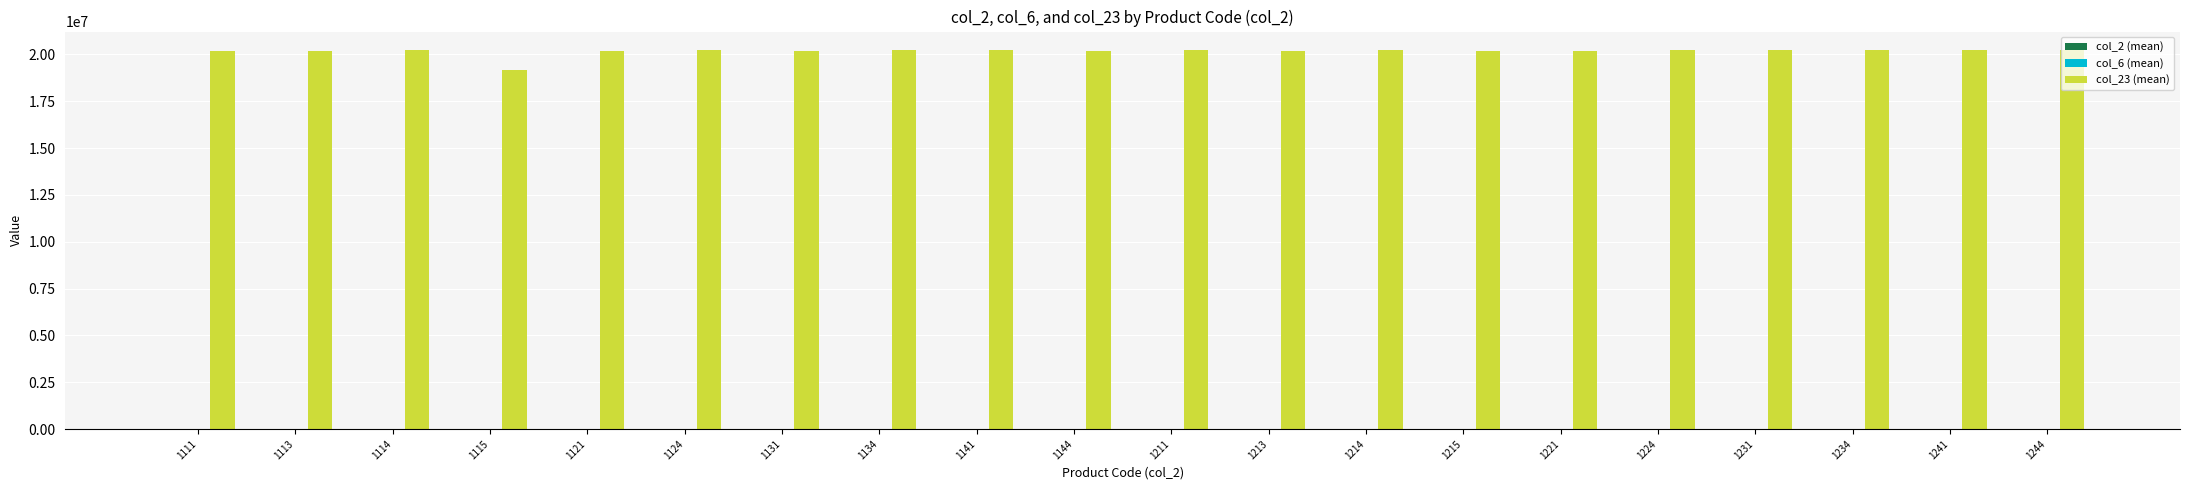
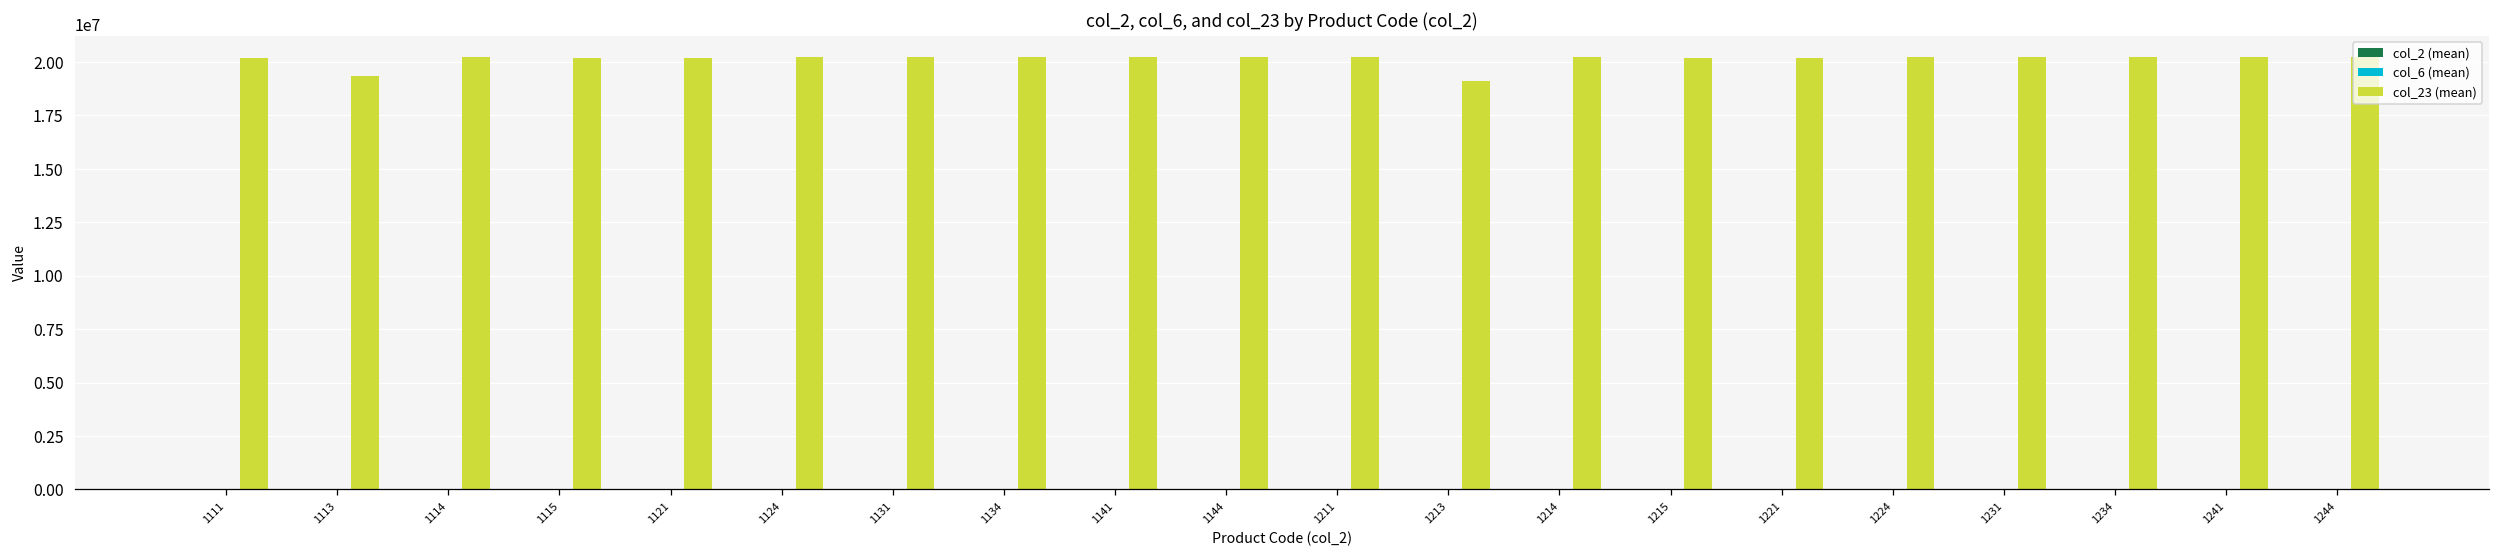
  {
    "col_23 (mean)": {
      "1111": 20200000,
-     "1113": 20200000,
+     "1113": 19300000,
      "1114": 20200000,
-     "1115": 19200000,
+     "1115": 20200000,
      "1121": 20200000,
      "1124": 20200000,
      "1131": 20200000,
      "1134": 20200000,
      "1141": 20200000,
      "1144": 20200000,
      "1211": 20200000,
-     "1213": 20200000,
+     "1213": 19100000,
      "1214": 20200000,
      "1215": 20200000,
      "1221": 20200000,
      "1224": 20200000,
      "1231": 20200000,
      "1234": 20200000,
      "1241": 20200000
    }
  }
